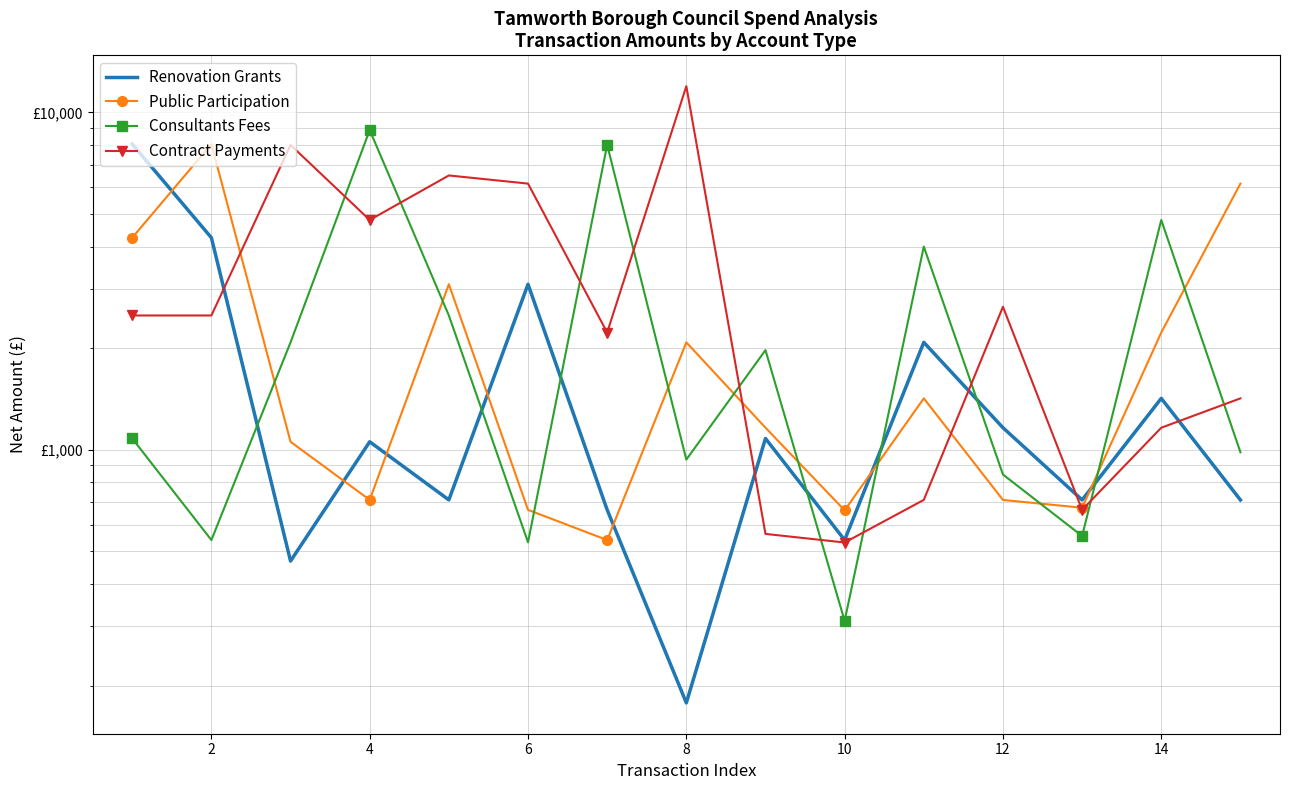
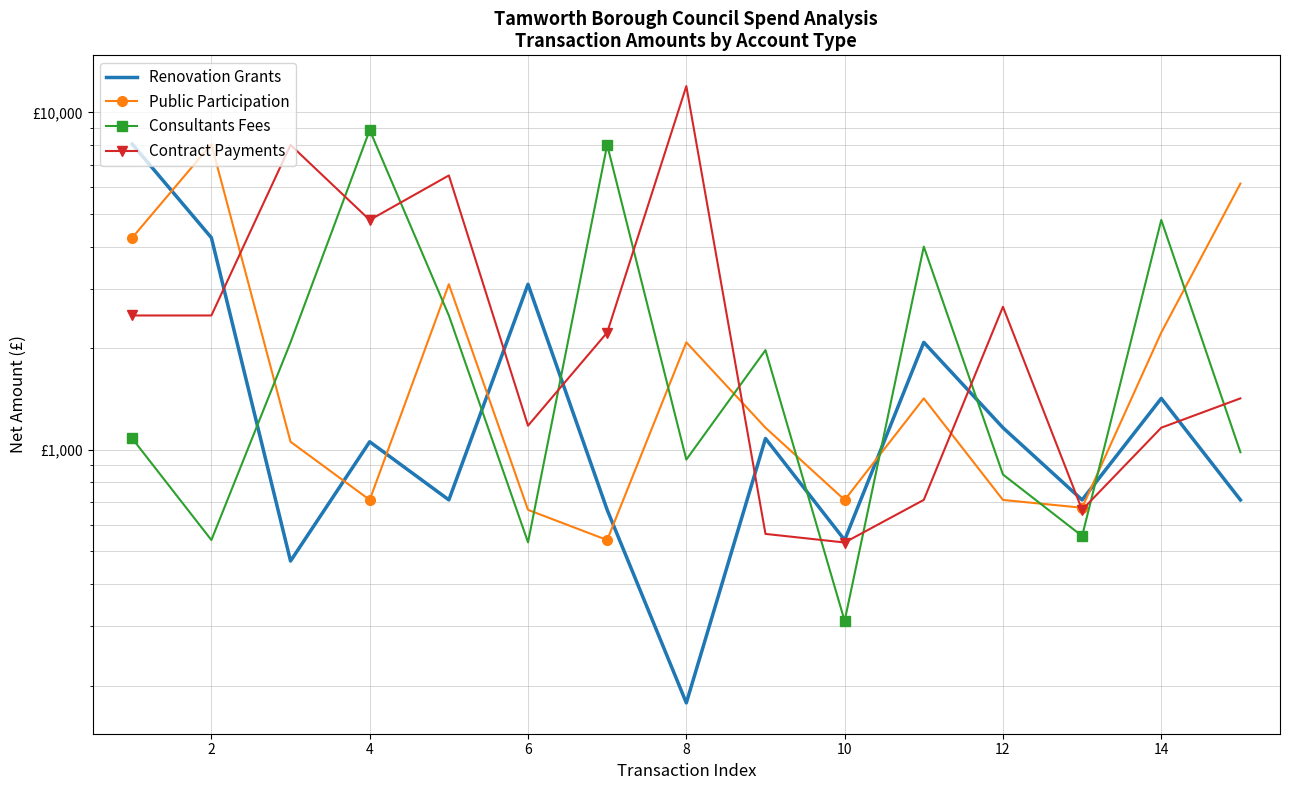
  {
    "Renovation Grants": {
      "2": "£4,300",
      "4": "£1,060",
      "6": "£3,100",
      "8": "£180",
      "12": "£1,160",
      "14": "£1,420"
    },
    "Public Participation": {
      "4": "£710",
      "6": "£660",
      "8": "£2,100",
-     "10": "£660",
+     "10": "£710",
      "12": "£710",
      "14": "£2,200"
    },
    "Consultants Fees": {
      "2": "£540",
      "4": "£8,900",
      "6": "£530",
      "8": "£940",
      "10": "£310",
      "12": "£840",
      "14": "£4,800"
    },
    "Contract Payments": {
      "2": "£2,500",
      "4": "£4,800",
-     "6": "£6,100",
+     "6": "£1,180",
      "8": "£12,000",
      "12": "£2,700",
      "14": "£1,160"
    }
  }
